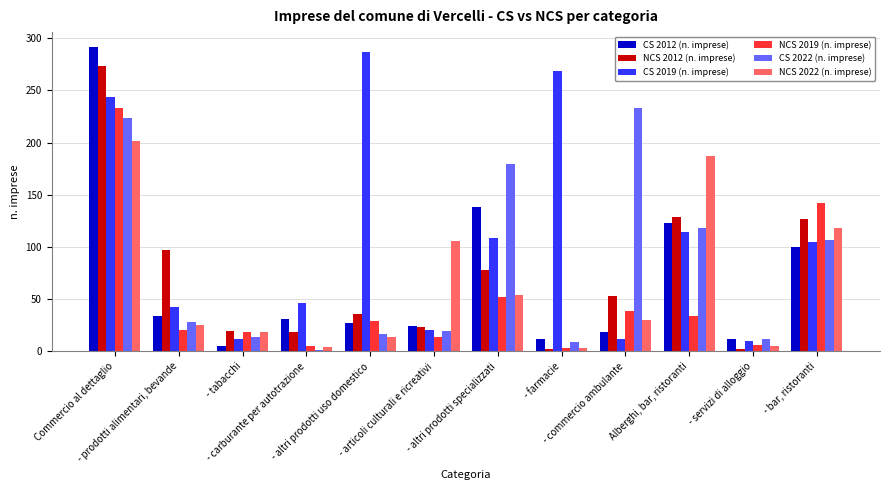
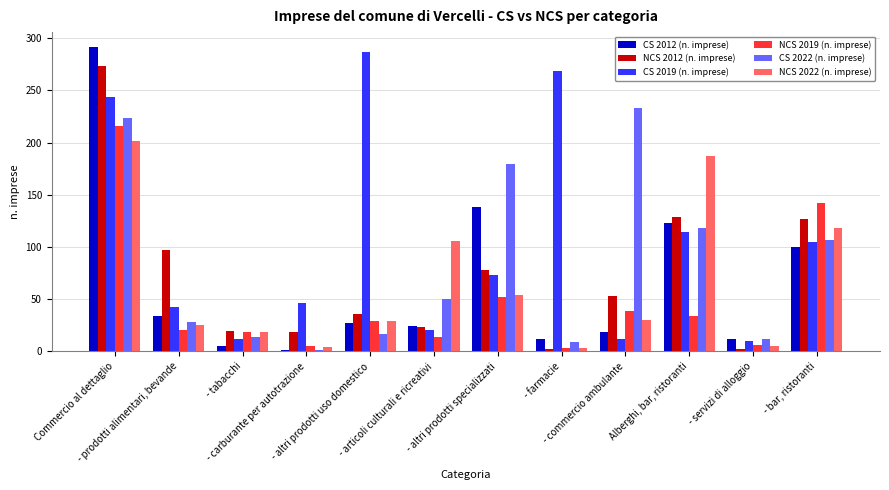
  {
    "CS 2012 (n. imprese)": {
      "Commercio al dettaglio": 291,
      "- prodotti alimentari, bevande": 34,
      "- tabacchi": 5,
-     "- carburante per autotrazione": 31,
+     "- carburante per autotrazione": 2,
      "- altri prodotti uso domestico": 27,
      "- articoli culturali e ricreativi": 25,
      "- altri prodotti specializzati": 138,
      "- farmacie": 12,
      "- commercio ambulante": 18,
      "Alberghi, bar, ristoranti": 123,
      "- servizi di alloggio": 12,
      "- bar, ristoranti": 100
    },
    "NCS 2012 (n. imprese)": {
      "Commercio al dettaglio": 273,
      "- prodotti alimentari, bevande": 98,
      "- tabacchi": 19,
      "- carburante per autotrazione": 18,
      "- altri prodotti uso domestico": 36,
      "- articoli culturali e ricreativi": 23,
      "- altri prodotti specializzati": 78,
      "- commercio ambulante": 53,
      "Alberghi, bar, ristoranti": 129,
      "- bar, ristoranti": 127
    },
    "CS 2019 (n. imprese)": {
      "Commercio al dettaglio": 244,
      "- prodotti alimentari, bevande": 42,
      "- tabacchi": 12,
      "- carburante per autotrazione": 47,
      "- altri prodotti uso domestico": 287,
      "- articoli culturali e ricreativi": 21,
-     "- altri prodotti specializzati": 109,
+     "- altri prodotti specializzati": 73,
      "- farmacie": 269,
      "- commercio ambulante": 12,
      "Alberghi, bar, ristoranti": 114,
      "- servizi di alloggio": 10,
      "- bar, ristoranti": 104
    },
    "NCS 2019 (n. imprese)": {
-     "Commercio al dettaglio": 233,
+     "Commercio al dettaglio": 216,
      "- prodotti alimentari, bevande": 21,
      "- tabacchi": 19,
      "- carburante per autotrazione": 5,
      "- altri prodotti uso domestico": 29,
      "- articoli culturali e ricreativi": 14,
      "- altri prodotti specializzati": 52,
      "- farmacie": 3,
      "- commercio ambulante": 39,
      "Alberghi, bar, ristoranti": 34,
      "- servizi di alloggio": 6,
      "- bar, ristoranti": 143
    },
    "CS 2022 (n. imprese)": {
      "Commercio al dettaglio": 223,
      "- prodotti alimentari, bevande": 28,
      "- tabacchi": 14,
      "- altri prodotti uso domestico": 17,
-     "- articoli culturali e ricreativi": 19,
+     "- articoli culturali e ricreativi": 50,
      "- altri prodotti specializzati": 179,
      "- farmacie": 9,
      "- commercio ambulante": 233,
      "Alberghi, bar, ristoranti": 118,
      "- servizi di alloggio": 12,
      "- bar, ristoranti": 106
    },
    "NCS 2022 (n. imprese)": {
      "Commercio al dettaglio": 202,
      "- prodotti alimentari, bevande": 25,
      "- tabacchi": 19,
      "- carburante per autotrazione": 5,
-     "- altri prodotti uso domestico": 14,
+     "- altri prodotti uso domestico": 29,
      "- articoli culturali e ricreativi": 105,
      "- altri prodotti specializzati": 54,
      "- farmacie": 4,
      "- commercio ambulante": 30,
      "Alberghi, bar, ristoranti": 188,
      "- servizi di alloggio": 5,
      "- bar, ristoranti": 119
    }
  }
